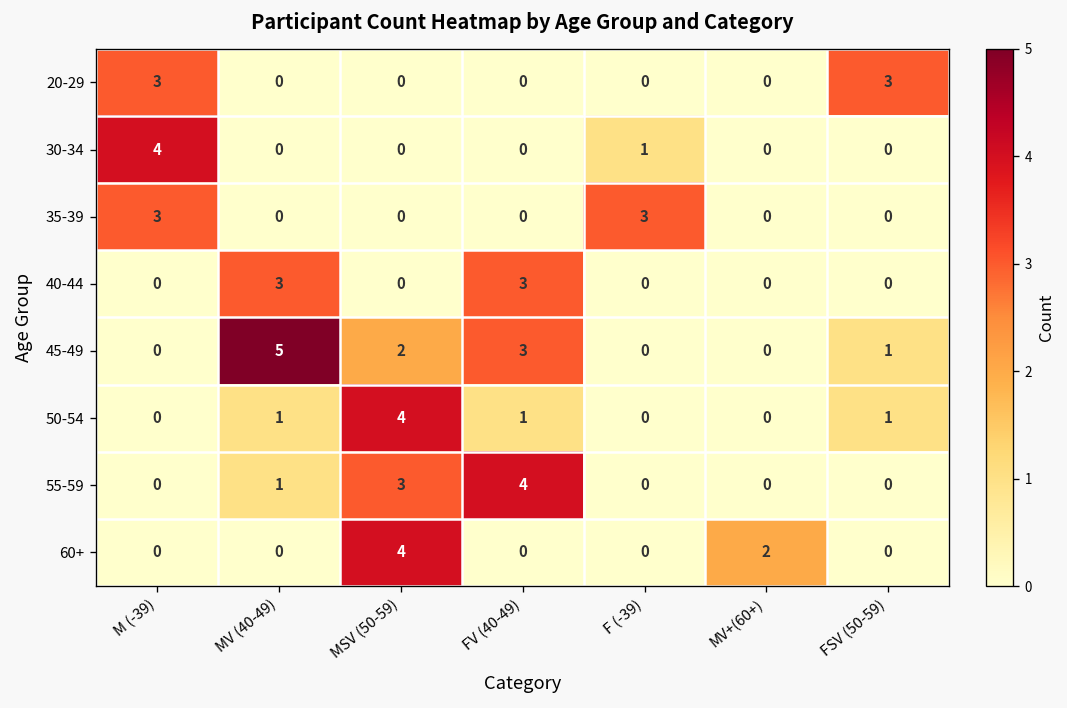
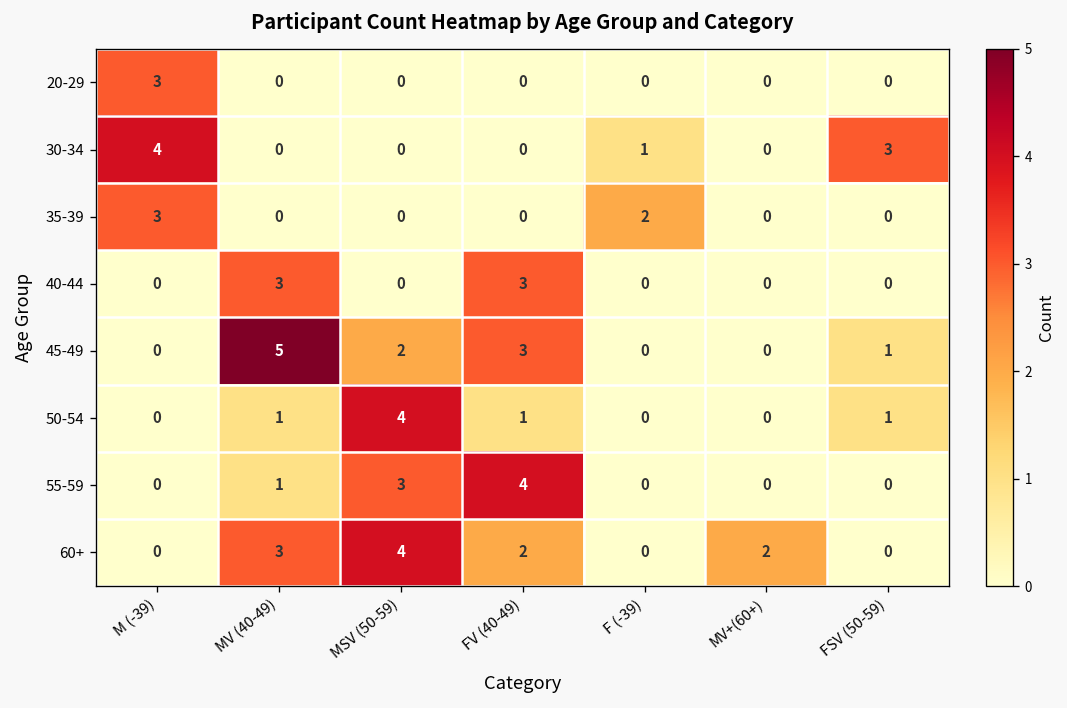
  {
    "20-29": {
      "M (-39)": 3,
      "MV (40-49)": 0,
      "MSV (50-59)": 0,
      "FV (40-49)": 0,
      "F (-39)": 0,
      "MV+(60+)": 0,
-     "FSV (50-59)": 3
+     "FSV (50-59)": 0
    },
    "30-34": {
      "M (-39)": 4,
      "MV (40-49)": 0,
      "MSV (50-59)": 0,
      "FV (40-49)": 0,
      "F (-39)": 1,
      "MV+(60+)": 0,
-     "FSV (50-59)": 0
+     "FSV (50-59)": 3
    },
    "35-39": {
      "M (-39)": 3,
      "MV (40-49)": 0,
      "MSV (50-59)": 0,
      "FV (40-49)": 0,
-     "F (-39)": 3,
+     "F (-39)": 2,
      "MV+(60+)": 0,
      "FSV (50-59)": 0
    },
    "40-44": {
      "M (-39)": 0,
      "MV (40-49)": 3,
      "MSV (50-59)": 0,
      "FV (40-49)": 3,
      "F (-39)": 0,
      "MV+(60+)": 0,
      "FSV (50-59)": 0
    },
    "45-49": {
      "M (-39)": 0,
      "MV (40-49)": 5,
      "MSV (50-59)": 2,
      "FV (40-49)": 3,
      "F (-39)": 0,
      "MV+(60+)": 0,
      "FSV (50-59)": 1
    },
    "50-54": {
      "M (-39)": 0,
      "MV (40-49)": 1,
      "MSV (50-59)": 4,
      "FV (40-49)": 1,
      "F (-39)": 0,
      "MV+(60+)": 0,
      "FSV (50-59)": 1
    },
    "55-59": {
      "M (-39)": 0,
      "MV (40-49)": 1,
      "MSV (50-59)": 3,
      "FV (40-49)": 4,
      "F (-39)": 0,
      "MV+(60+)": 0,
      "FSV (50-59)": 0
    },
    "60+": {
      "M (-39)": 0,
-     "MV (40-49)": 0,
+     "MV (40-49)": 3,
      "MSV (50-59)": 4,
-     "FV (40-49)": 0,
+     "FV (40-49)": 2,
      "F (-39)": 0,
      "MV+(60+)": 2,
      "FSV (50-59)": 0
    }
  }
